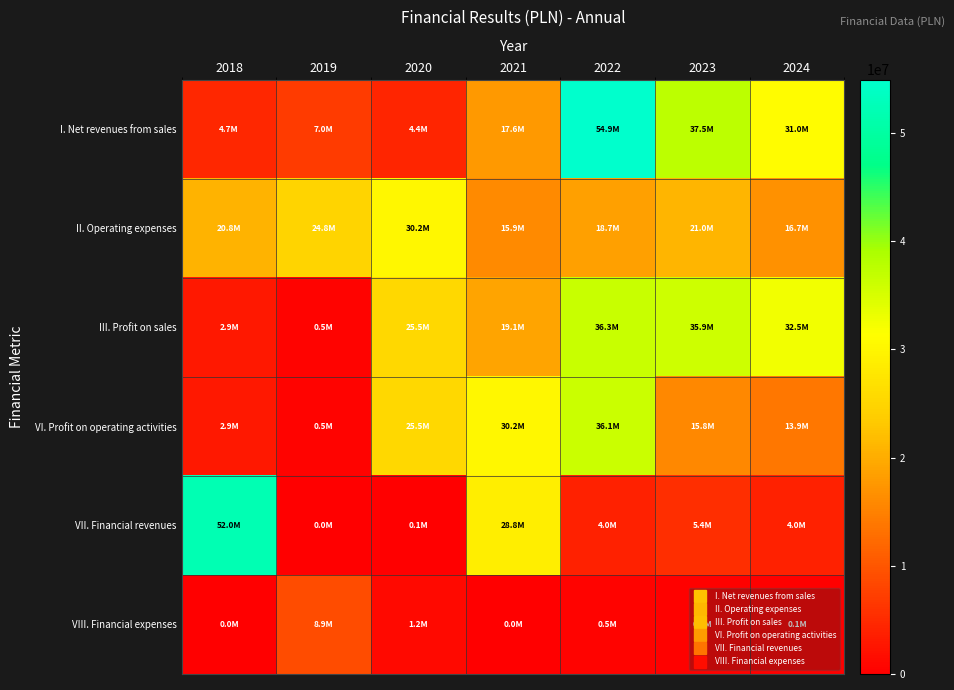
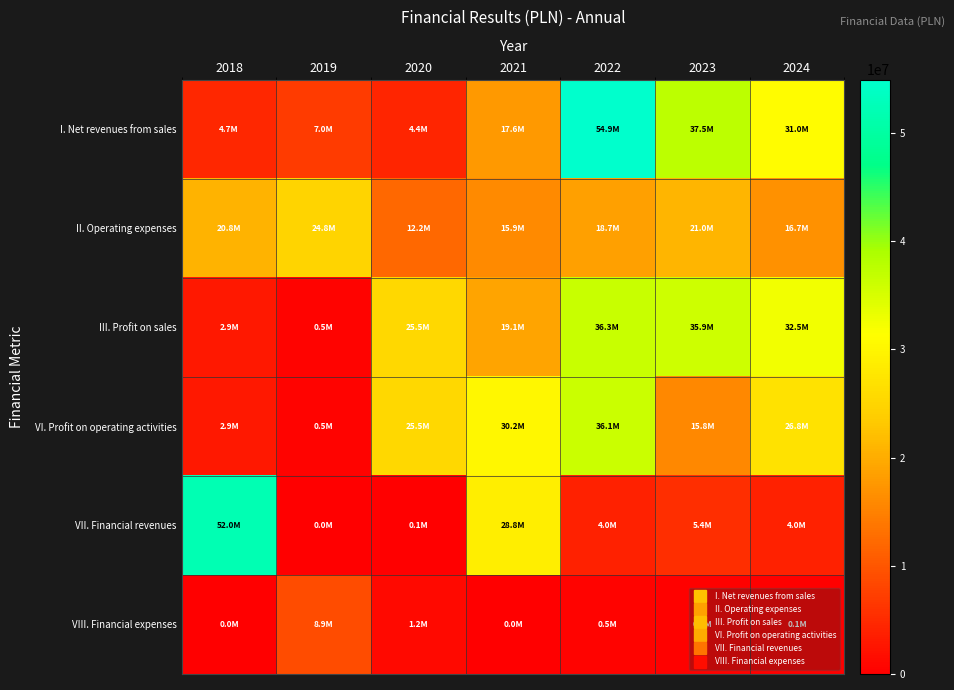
  {
    "I. Net revenues from sales": {
      "2018": "4.7M",
      "2019": "7.0M",
      "2020": "4.4M",
      "2021": "17.6M",
      "2022": "54.9M",
      "2023": "37.5M",
      "2024": "31.0M"
    },
    "II. Operating expenses": {
      "2018": "20.8M",
      "2019": "24.8M",
-     "2020": "30.2M",
+     "2020": "12.2M",
      "2021": "15.9M",
      "2022": "18.7M",
      "2023": "21.0M",
      "2024": "16.7M"
    },
    "III. Profit on sales": {
      "2018": "2.9M",
      "2019": "0.5M",
      "2020": "25.5M",
      "2021": "19.1M",
      "2022": "36.3M",
      "2023": "35.9M",
      "2024": "32.5M"
    },
    "VI. Profit on operating activities": {
      "2018": "2.9M",
      "2019": "0.5M",
      "2020": "25.5M",
      "2021": "30.2M",
      "2022": "36.1M",
      "2023": "15.8M",
-     "2024": "13.9M"
+     "2024": "26.8M"
    },
    "VII. Financial revenues": {
      "2018": "52.0M",
      "2019": "0.0M",
      "2020": "0.1M",
      "2021": "28.8M",
      "2022": "4.0M",
      "2023": "5.4M",
      "2024": "4.0M"
    },
    "VIII. Financial expenses": {
      "2018": "0.0M",
      "2019": "8.9M",
      "2020": "1.2M",
      "2021": "0.0M",
      "2022": "0.5M"
    }
  }
